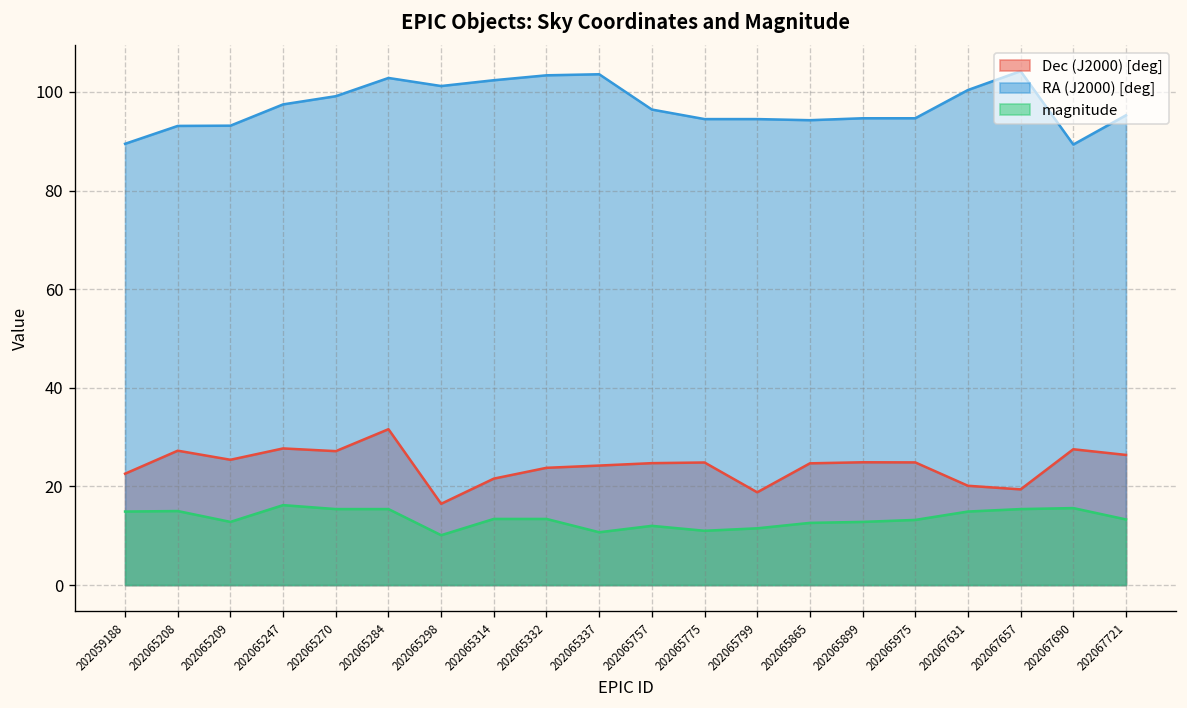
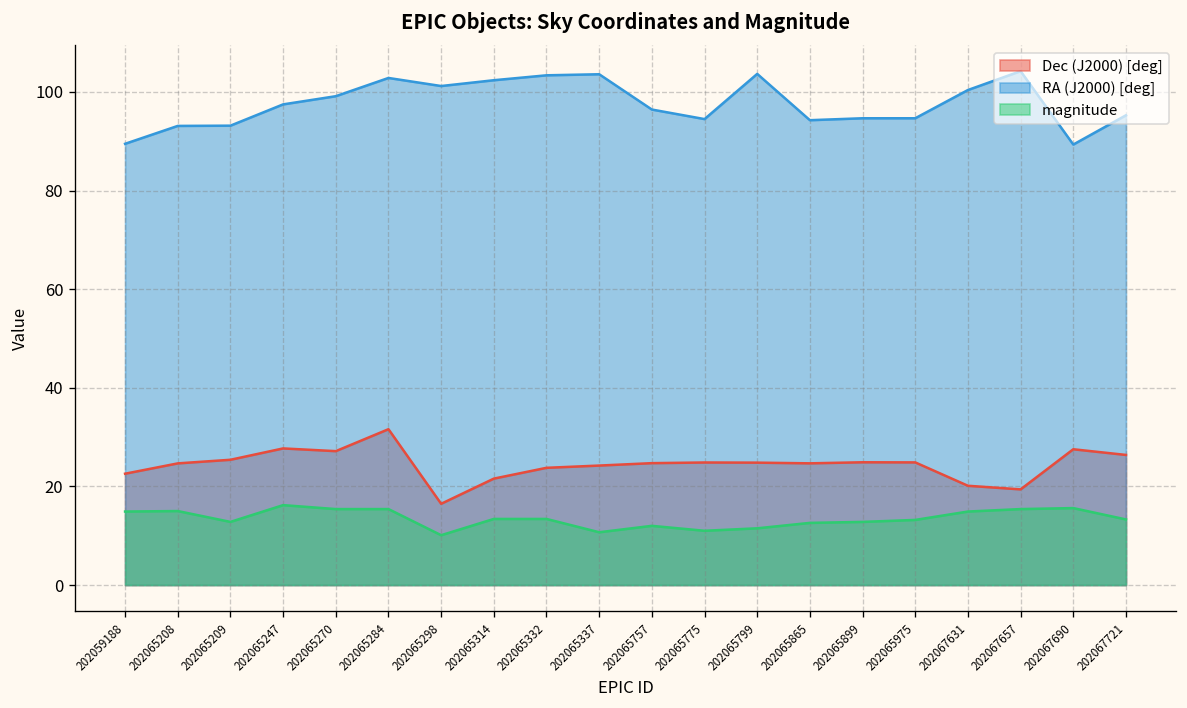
  {
    "Dec (J2000) [deg]": {
      "202059188": 23,
-     "202065208": 27,
+     "202065208": 25,
      "202065209": 25,
      "202065247": 28,
      "202065270": 27,
      "202065284": 32,
      "202065298": 16,
      "202065314": 22,
      "202065332": 24,
      "202065337": 24,
      "202065757": 25,
      "202065775": 25,
-     "202065799": 19,
+     "202065799": 25,
      "202065865": 25,
      "202065899": 25,
      "202065975": 25,
      "202067631": 20,
      "202067657": 19,
      "202067690": 28,
      "202067721": 26
    },
    "RA (J2000) [deg]": {
      "202059188": 89,
      "202065208": 93,
      "202065209": 93,
      "202065247": 97,
      "202065270": 99,
      "202065284": 103,
      "202065298": 101,
      "202065314": 102,
      "202065332": 103,
      "202065337": 104,
      "202065757": 96,
      "202065775": 94,
-     "202065799": 94,
+     "202065799": 104,
      "202065865": 94,
      "202065899": 95,
      "202065975": 95,
      "202067631": 100,
      "202067690": 89
    },
    "magnitude": {
      "202059188": 15,
      "202065208": 15,
      "202065209": 13,
      "202065247": 16,
      "202065270": 15,
      "202065284": 15,
      "202065298": 10,
      "202065314": 13,
      "202065332": 13,
      "202065337": 11,
      "202065757": 12,
      "202065775": 11,
      "202065799": 12,
      "202065865": 13,
      "202065899": 13,
      "202065975": 13,
      "202067631": 15,
      "202067657": 15,
      "202067690": 16,
      "202067721": 13
    }
  }
